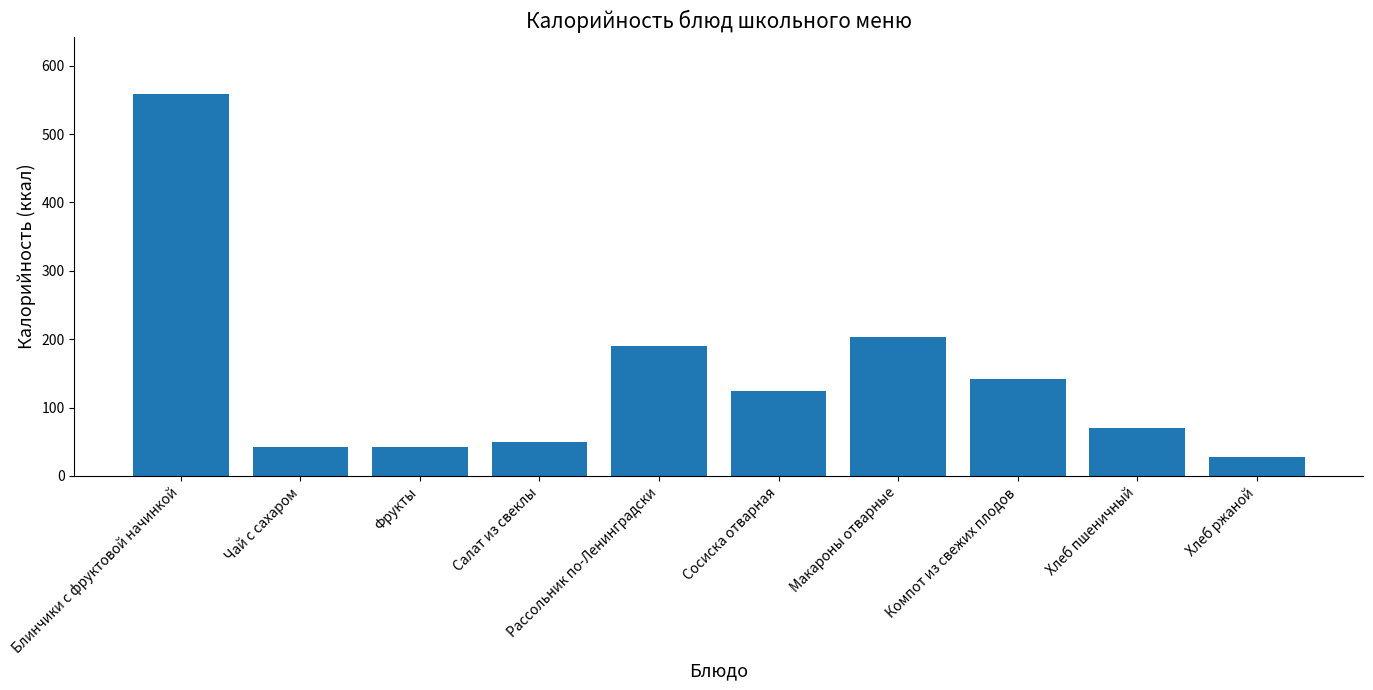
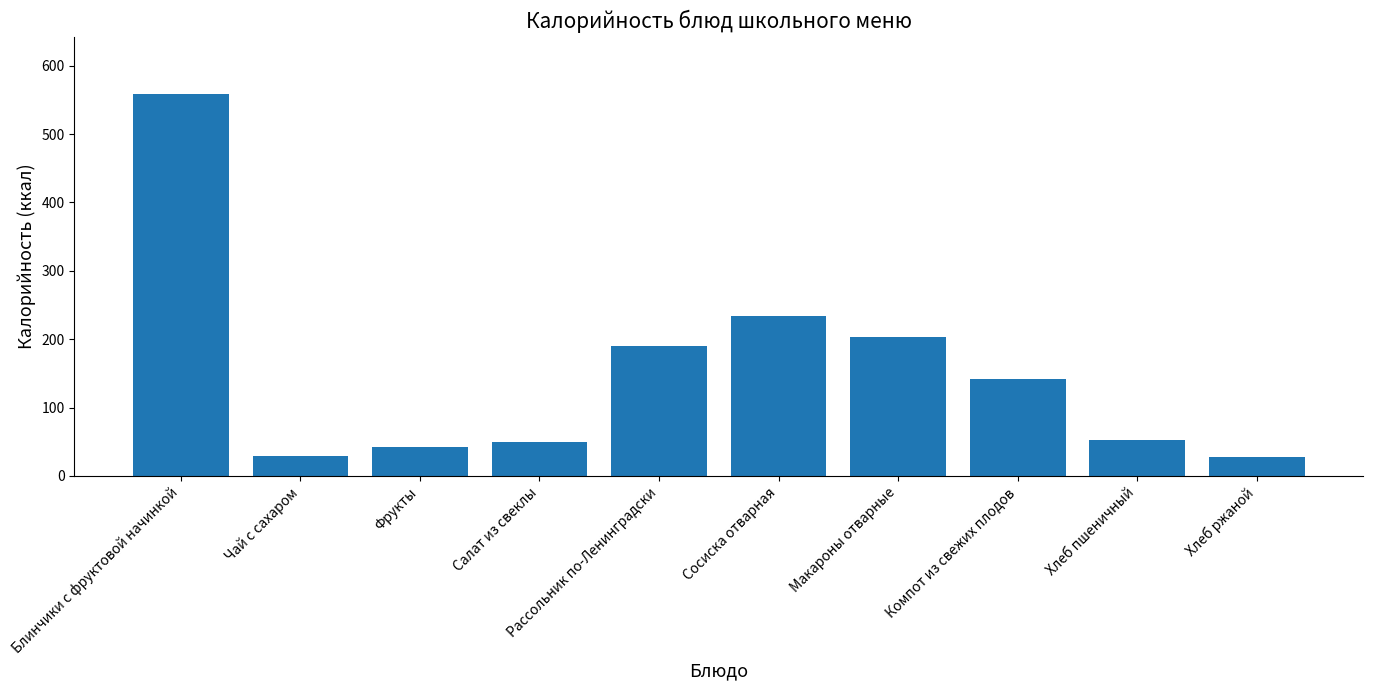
  {
    "Блинчики с фруктовой начинкой": 560,
-   "Чай с сахаром": 40,
+   "Чай с сахаром": 30,
    "Фрукты": 40,
    "Салат из свеклы": 50,
    "Рассольник по-Ленинградски": 190,
-   "Сосиска отварная": 120,
+   "Сосиска отварная": 230,
    "Макароны отварные": 200,
    "Компот из свежих плодов": 140,
-   "Хлеб пшеничный": 70,
+   "Хлеб пшеничный": 50,
    "Хлеб ржаной": 30
  }
